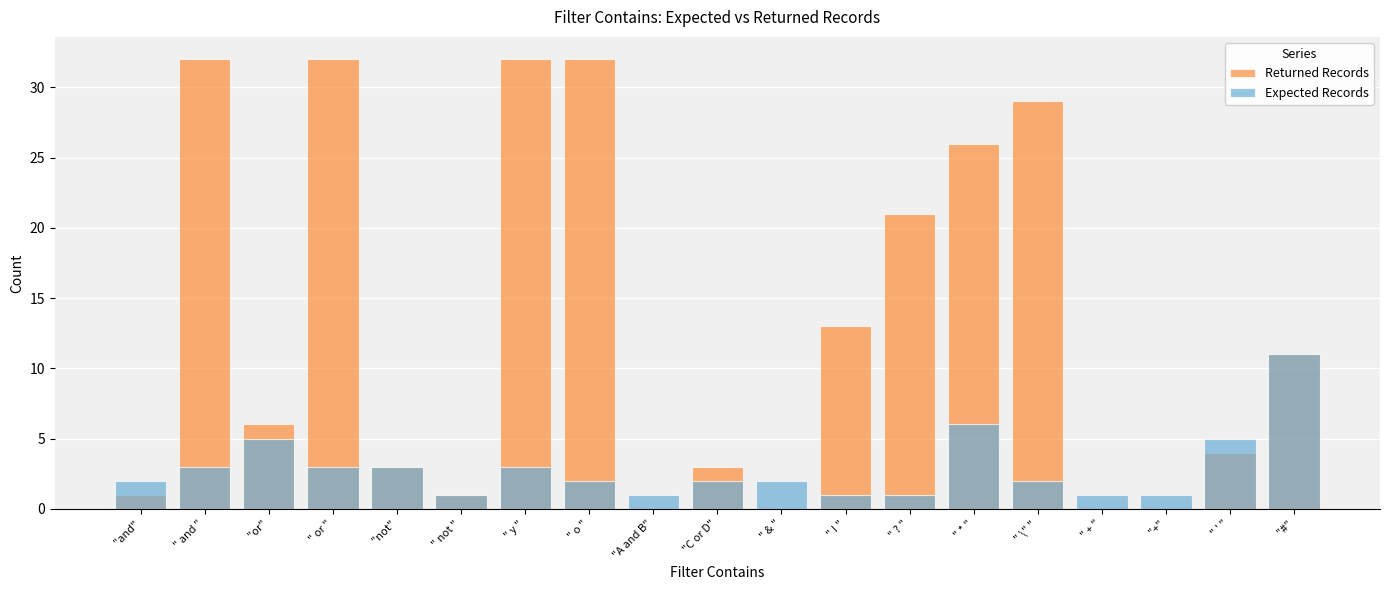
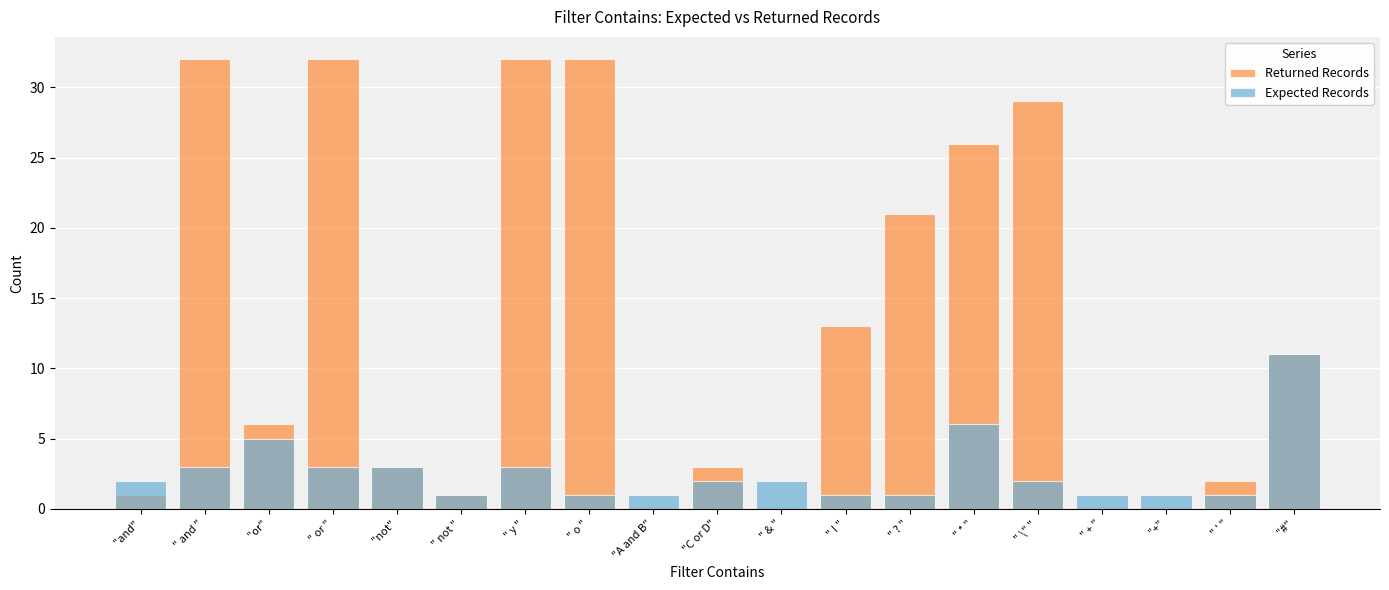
  {
    "Returned Records": {
      "\" and \"": 32,
      "\"or\"": 6,
      "\" or \"": 32,
      "\"not\"": 3,
      "\" not \"": 1,
      "\" y \"": 32,
      "\" o \"": 32,
      "\"A and B\"": 0,
      "\"C or D\"": 3,
      "\" & \"": 0,
      "\" ! \"": 13,
      "\" ? \"": 21,
      "\" * \"": 26,
      "\" \\\" \"": 29,
      "\" + \"": 0,
      "\"+\"": 0,
-     "\" ' \"": 4,
+     "\" ' \"": 2,
      "\"#\"": 11
    },
    "Expected Records": {
      "\"and\"": 2,
      "\"not\"": 3,
      "\" not \"": 1,
-     "\" o \"": 2,
+     "\" o \"": 1,
      "\"A and B\"": 1,
      "\" & \"": 2,
      "\" + \"": 1,
      "\"+\"": 1,
-     "\" ' \"": 5,
+     "\" ' \"": 1,
      "\"#\"": 11
    }
  }
